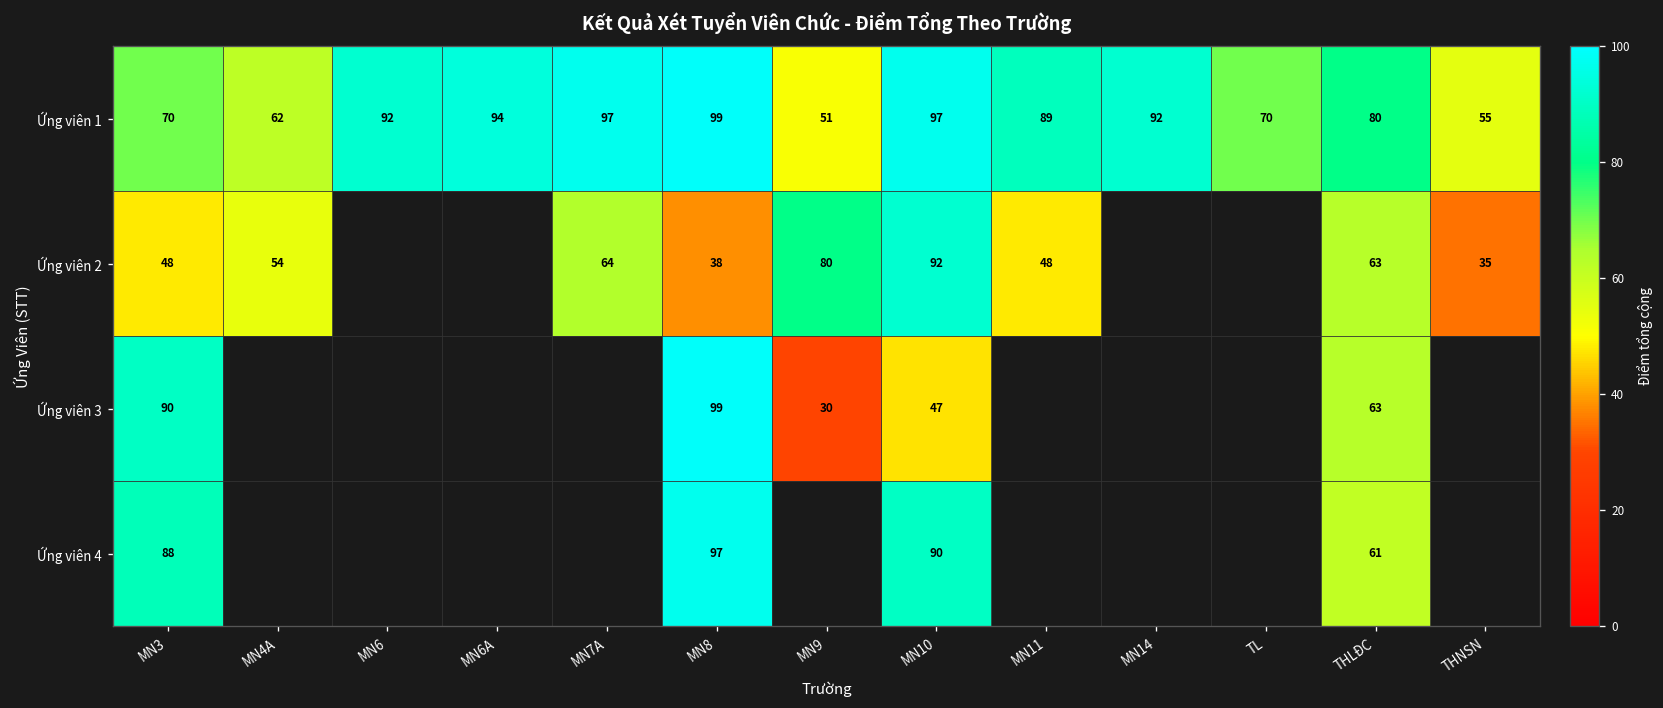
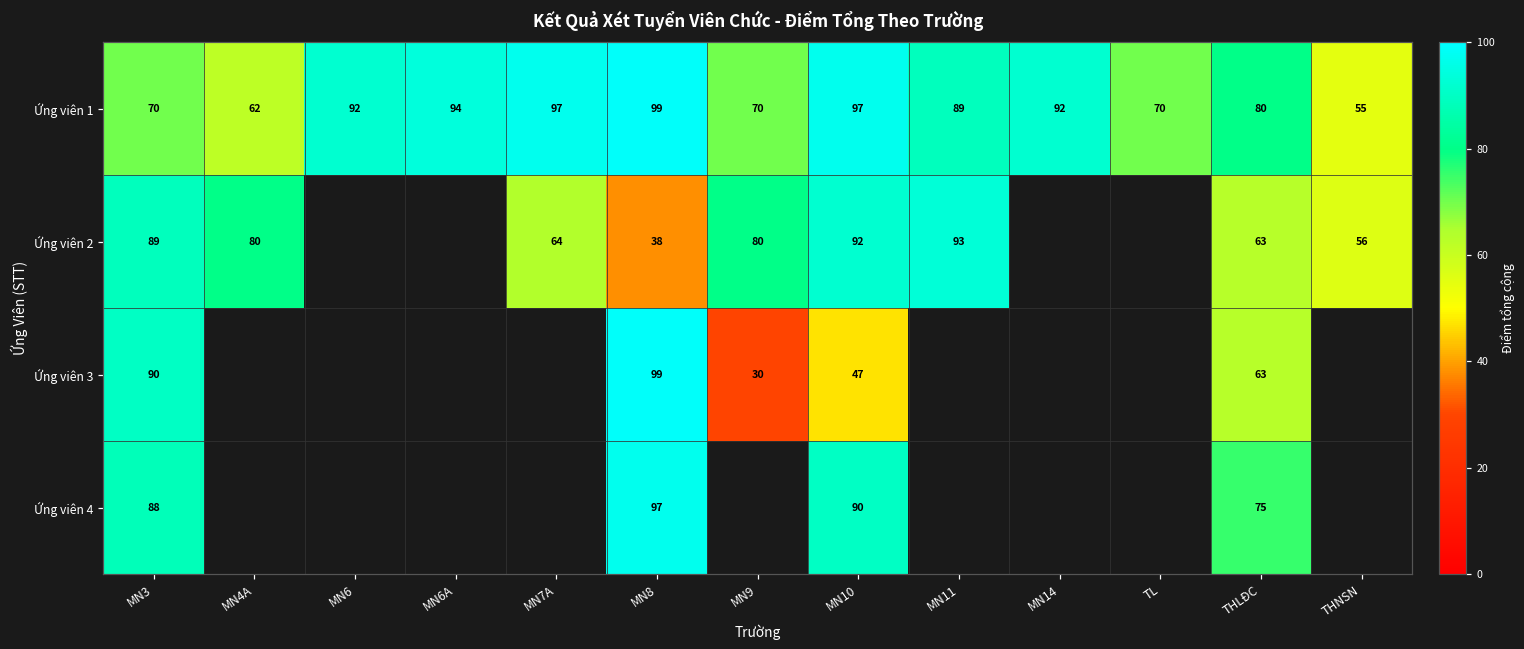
  {
    "Ứng viên 1": {
      "MN3": 70,
      "MN4A": 62,
      "MN6": 92,
      "MN6A": 94,
      "MN7A": 97,
      "MN8": 99,
-     "MN9": 51,
+     "MN9": 70,
      "MN10": 97,
      "MN11": 89,
      "MN14": 92,
      "TL": 70,
      "THLĐC": 80,
      "THNSN": 55
    },
    "Ứng viên 2": {
-     "MN3": 48,
-     "MN4A": 54,
+     "MN3": 89,
+     "MN4A": 80,
      "MN7A": 64,
      "MN8": 38,
      "MN9": 80,
      "MN10": 92,
-     "MN11": 48,
+     "MN11": 93,
      "THLĐC": 63,
-     "THNSN": 35
+     "THNSN": 56
    },
    "Ứng viên 3": {
      "MN3": 90,
      "MN8": 99,
      "MN9": 30,
      "MN10": 47,
      "THLĐC": 63
    },
    "Ứng viên 4": {
      "MN3": 88,
      "MN8": 97,
      "MN10": 90,
-     "THLĐC": 61
+     "THLĐC": 75
    }
  }
